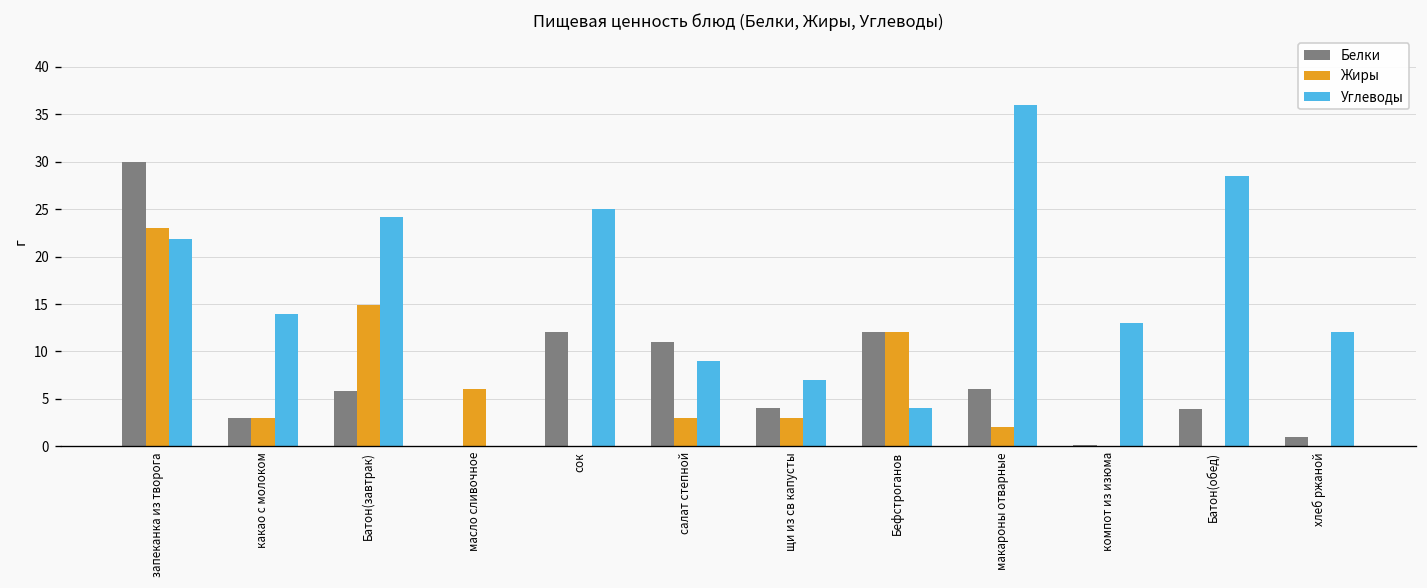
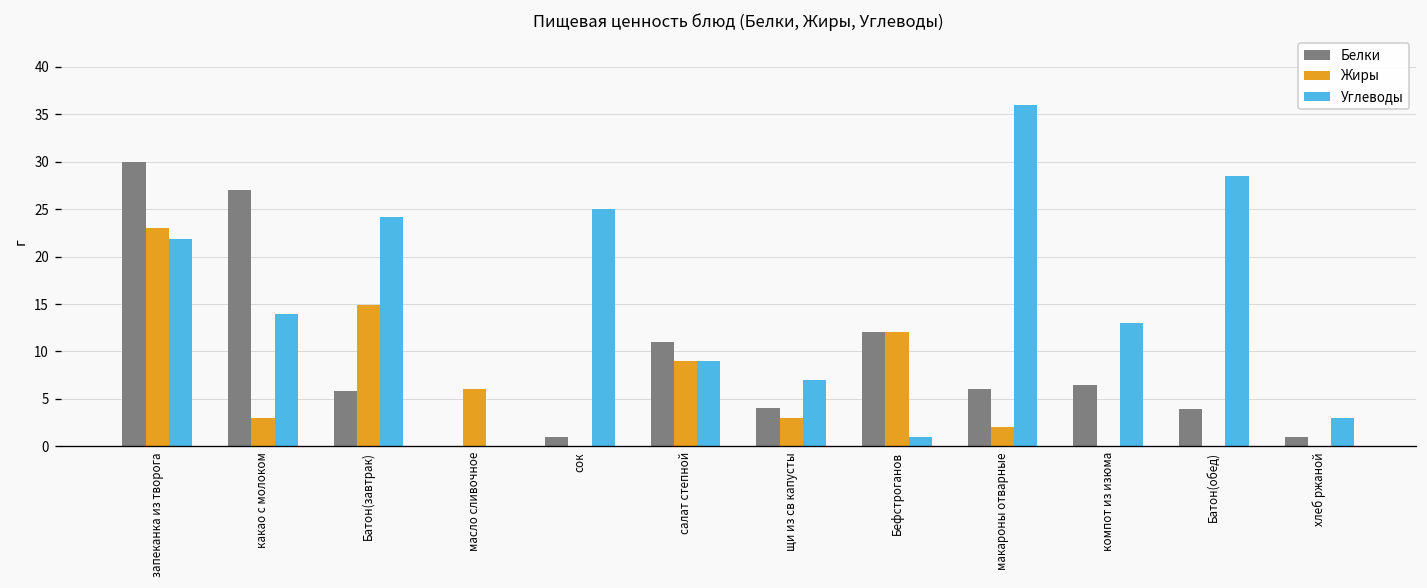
  {
    "Белки": {
      "запеканка из творога": 30,
-     "какао с молоком": 3,
+     "какао с молоком": 27,
      "Батон(завтрак)": 6,
      "масло сливочное": 0,
-     "сок": 12,
+     "сок": 1,
      "салат степной": 11,
      "щи из св капусты": 4,
      "Бефстроганов": 12,
      "макароны отварные": 6,
-     "компот из изюма": 0,
+     "компот из изюма": 6,
      "Батон(обед)": 4,
      "хлеб ржаной": 1
    },
    "Жиры": {
      "запеканка из творога": 23,
      "какао с молоком": 3,
      "Батон(завтрак)": 15,
      "масло сливочное": 6,
      "сок": 0,
-     "салат степной": 3,
+     "салат степной": 9,
      "щи из св капусты": 3,
      "Бефстроганов": 12,
      "макароны отварные": 2,
      "компот из изюма": 0,
      "Батон(обед)": 0,
      "хлеб ржаной": 0
    },
    "Углеводы": {
      "запеканка из творога": 22,
      "какао с молоком": 14,
      "Батон(завтрак)": 24,
      "масло сливочное": 0,
      "сок": 25,
      "салат степной": 9,
      "щи из св капусты": 7,
-     "Бефстроганов": 4,
+     "Бефстроганов": 1,
      "макароны отварные": 36,
      "компот из изюма": 13,
      "Батон(обед)": 29,
-     "хлеб ржаной": 12
+     "хлеб ржаной": 3
    }
  }
